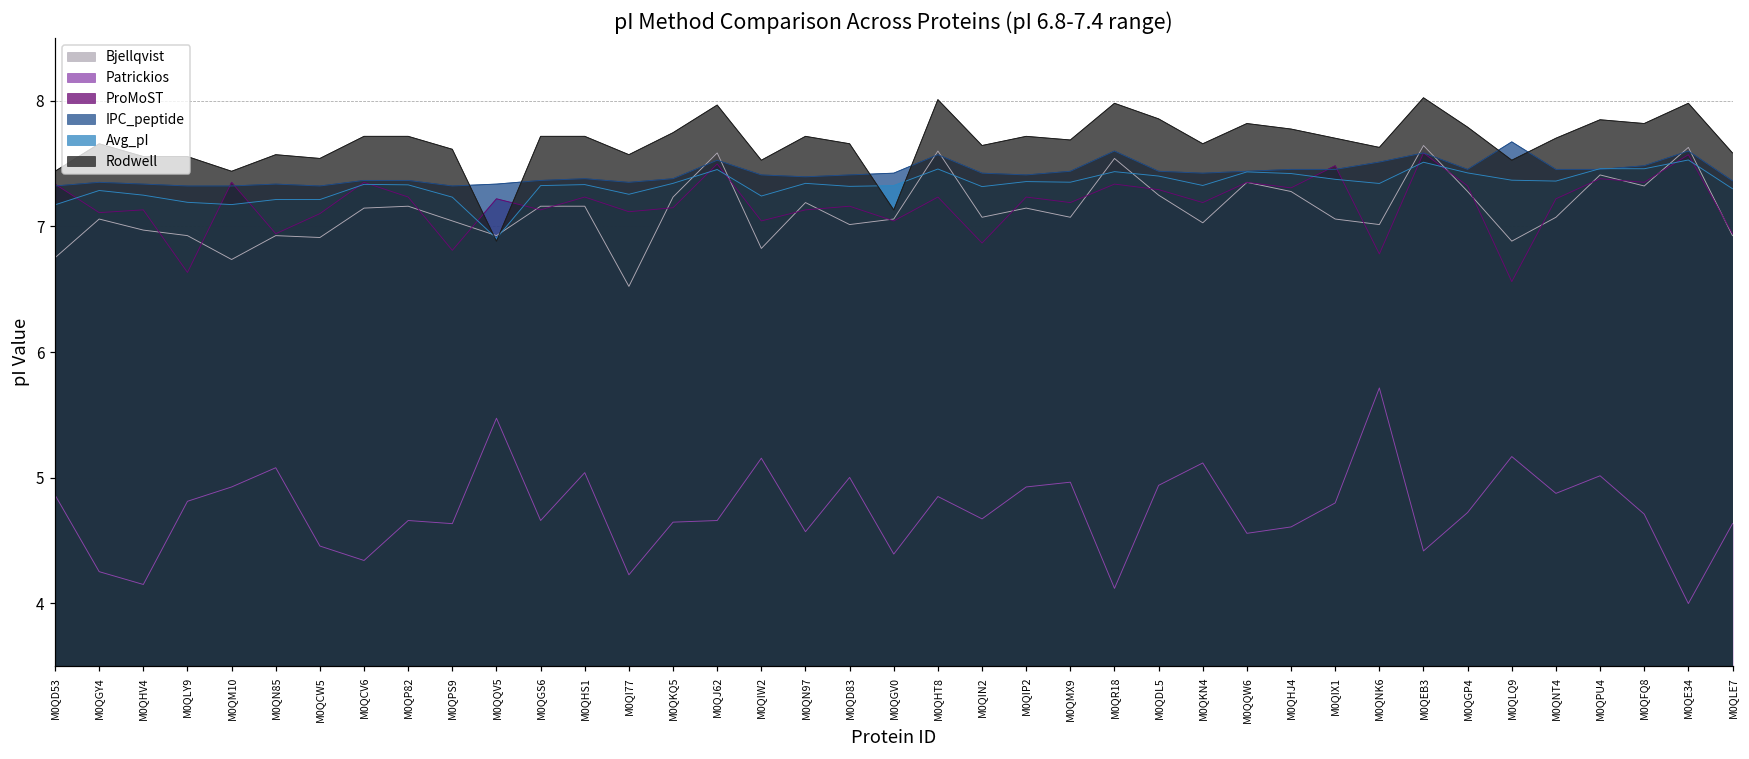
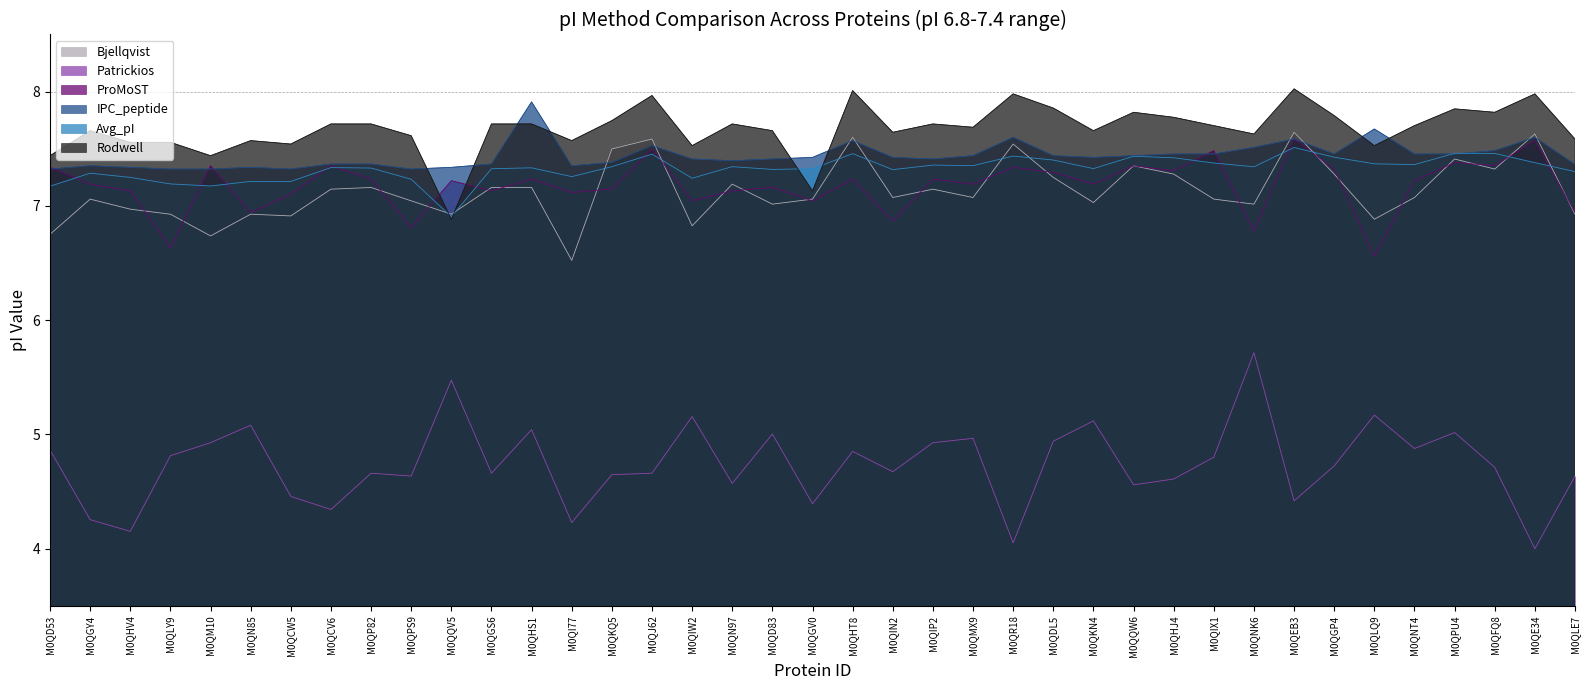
  {
    "Bjellqvist": {
      "M0QD53": 6.75,
      "M0QGY4": 7.06,
      "M0QHV4": 6.97,
      "M0QLY9": 6.93,
      "M0QM10": 6.74,
      "M0QCW5": 6.91,
      "M0QCV6": 7.15,
      "M0QP82": 7.16,
      "M0QPS9": 7.04,
      "M0QGS6": 7.16,
      "M0QHS1": 7.16,
      "M0QI77": 6.52,
-     "M0QKQ5": 7.23,
+     "M0QKQ5": 7.50,
      "M0QJ62": 7.59,
      "M0QIW2": 6.83,
      "M0QN97": 7.19,
      "M0QD83": 7.02,
      "M0QHT8": 7.60,
      "M0QIN2": 7.07,
      "M0QIP2": 7.15,
      "M0QMX9": 7.07,
      "M0QR18": 7.54,
      "M0QDL5": 7.25,
      "M0QKN4": 7.03,
      "M0QHJ4": 7.28,
      "M0QIX1": 7.06,
      "M0QNK6": 7.02,
      "M0QEB3": 7.64,
      "M0QGP4": 7.28,
      "M0QLQ9": 6.88,
      "M0QNT4": 7.07,
      "M0QPU4": 7.41,
      "M0QFQ8": 7.32,
      "M0QE34": 7.63
    },
    "Patrickios": {
      "M0QD53": 4.86,
      "M0QGY4": 4.25,
      "M0QHV4": 4.15,
      "M0QLY9": 4.81,
      "M0QM10": 4.93,
      "M0QN85": 5.08,
      "M0QCW5": 4.46,
      "M0QCV6": 4.34,
      "M0QP82": 4.66,
      "M0QPS9": 4.64,
      "M0QQV5": 5.47,
      "M0QGS6": 4.66,
      "M0QHS1": 5.04,
      "M0QI77": 4.23,
      "M0QKQ5": 4.65,
      "M0QJ62": 4.66,
      "M0QIW2": 5.16,
      "M0QN97": 4.57,
      "M0QD83": 5.00,
      "M0QGV0": 4.39,
      "M0QHT8": 4.85,
      "M0QIN2": 4.67,
      "M0QIP2": 4.93,
      "M0QMX9": 4.97,
-     "M0QR18": 4.12,
+     "M0QR18": 4.05,
      "M0QDL5": 4.94,
      "M0QKN4": 5.12,
      "M0QQW6": 4.56,
      "M0QHJ4": 4.61,
      "M0QIX1": 4.80,
      "M0QNK6": 5.72,
      "M0QEB3": 4.42,
      "M0QGP4": 4.72,
      "M0QLQ9": 5.17,
      "M0QNT4": 4.88,
      "M0QPU4": 5.02,
      "M0QFQ8": 4.71,
      "M0QE34": 4.00,
      "M0QLE7": 4.64
    },
    "ProMoST": {
-     "M0QGY4": 7.11,
+     "M0QGY4": 7.19,
      "M0QHV4": 7.13,
      "M0QLY9": 6.63,
      "M0QM10": 7.35,
      "M0QCW5": 7.10,
      "M0QP82": 7.23,
      "M0QPS9": 6.81,
      "M0QQV5": 7.22,
      "M0QGS6": 7.13,
      "M0QHS1": 7.23,
      "M0QI77": 7.12,
      "M0QKQ5": 7.15,
      "M0QJ62": 7.50,
      "M0QIW2": 7.04,
      "M0QN97": 7.13,
      "M0QD83": 7.16,
      "M0QHT8": 7.23,
      "M0QIN2": 6.87,
      "M0QIP2": 7.23,
      "M0QMX9": 7.19,
      "M0QR18": 7.34,
      "M0QDL5": 7.29,
      "M0QKN4": 7.19,
      "M0QHJ4": 7.31,
      "M0QIX1": 7.48,
      "M0QNK6": 6.78,
      "M0QGP4": 7.32,
      "M0QLQ9": 6.56,
      "M0QNT4": 7.22,
      "M0QPU4": 7.38,
      "M0QFQ8": 7.35,
      "M0QE34": 7.57
    },
    "IPC_peptide": {
      "M0QGY4": 7.35,
      "M0QHV4": 7.34,
      "M0QLY9": 7.32,
      "M0QM10": 7.32,
      "M0QN85": 7.34,
      "M0QCW5": 7.32,
      "M0QP82": 7.37,
      "M0QPS9": 7.32,
      "M0QQV5": 7.34,
      "M0QGS6": 7.37,
-     "M0QHS1": 7.38,
+     "M0QHS1": 7.91,
      "M0QI77": 7.35,
      "M0QKQ5": 7.38,
      "M0QJ62": 7.53,
      "M0QIW2": 7.41,
      "M0QN97": 7.40,
      "M0QD83": 7.41,
      "M0QGV0": 7.42,
      "M0QHT8": 7.57,
      "M0QIN2": 7.42,
      "M0QIP2": 7.41,
      "M0QMX9": 7.44,
      "M0QR18": 7.60,
      "M0QDL5": 7.44,
      "M0QKN4": 7.42,
      "M0QHJ4": 7.45,
      "M0QIX1": 7.45,
      "M0QNK6": 7.51,
      "M0QGP4": 7.45,
      "M0QLQ9": 7.67,
      "M0QNT4": 7.45,
      "M0QFQ8": 7.48,
      "M0QE34": 7.60,
      "M0QLE7": 7.36
    },
    "Avg_pI": {
      "M0QD53": 7.17,
      "M0QGY4": 7.29,
      "M0QHV4": 7.25,
      "M0QLY9": 7.19,
      "M0QM10": 7.17,
      "M0QN85": 7.21,
      "M0QCW5": 7.21,
      "M0QP82": 7.33,
      "M0QPS9": 7.23,
      "M0QGS6": 7.33,
      "M0QHS1": 7.33,
      "M0QI77": 7.26,
      "M0QKQ5": 7.34,
      "M0QJ62": 7.45,
      "M0QIW2": 7.24,
      "M0QN97": 7.34,
      "M0QD83": 7.32,
      "M0QGV0": 7.33,
      "M0QHT8": 7.46,
      "M0QIN2": 7.32,
      "M0QIP2": 7.36,
      "M0QMX9": 7.35,
      "M0QR18": 7.44,
      "M0QDL5": 7.40,
      "M0QKN4": 7.33,
      "M0QHJ4": 7.42,
      "M0QIX1": 7.38,
      "M0QNK6": 7.34,
      "M0QEB3": 7.51,
      "M0QGP4": 7.43,
      "M0QLQ9": 7.37,
      "M0QNT4": 7.36,
      "M0QFQ8": 7.46,
-     "M0QE34": 7.53,
+     "M0QE34": 7.38,
      "M0QLE7": 7.30
    }
  }
